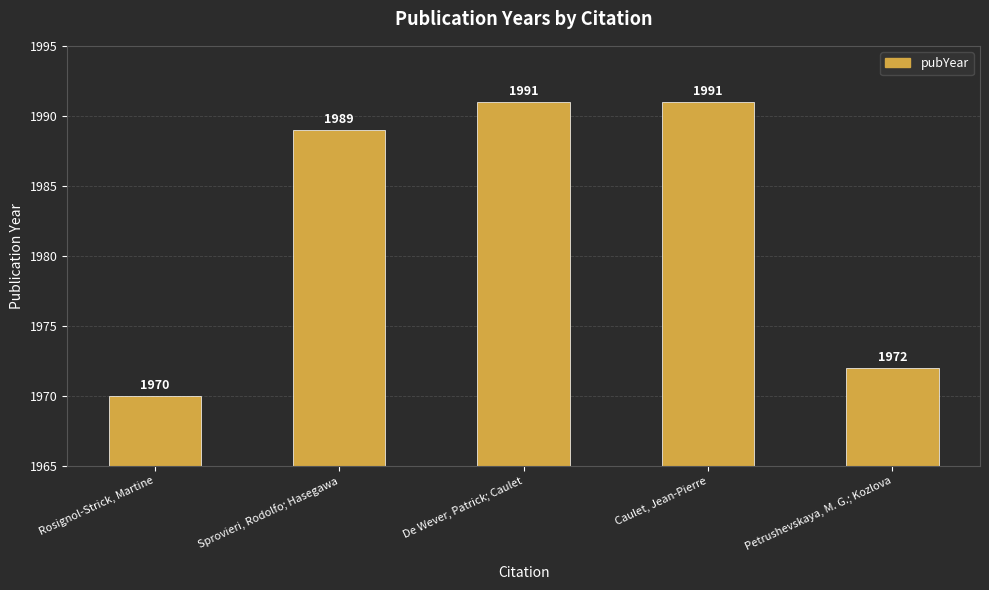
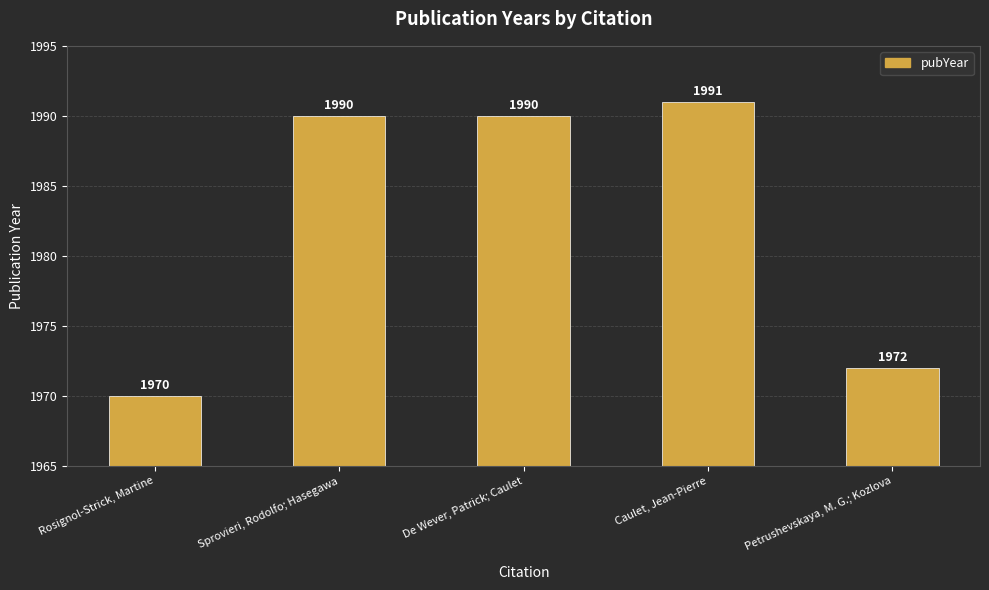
  {
    "Rosignol-Strick, Martine": 1970,
-   "Sprovieri, Rodolfo; Hasegawa": 1989,
-   "De Wever, Patrick; Caulet": 1991,
+   "Sprovieri, Rodolfo; Hasegawa": 1990,
+   "De Wever, Patrick; Caulet": 1990,
    "Caulet, Jean-Pierre": 1991,
    "Petrushevskaya, M. G.; Kozlova": 1972
  }
